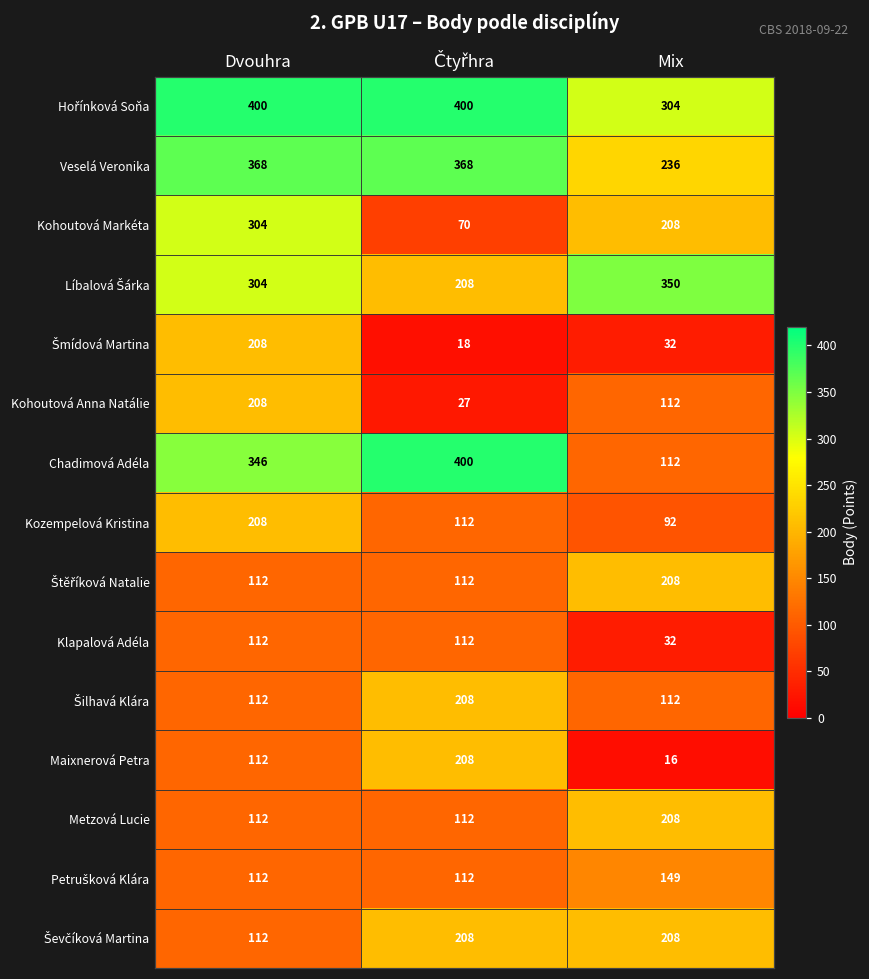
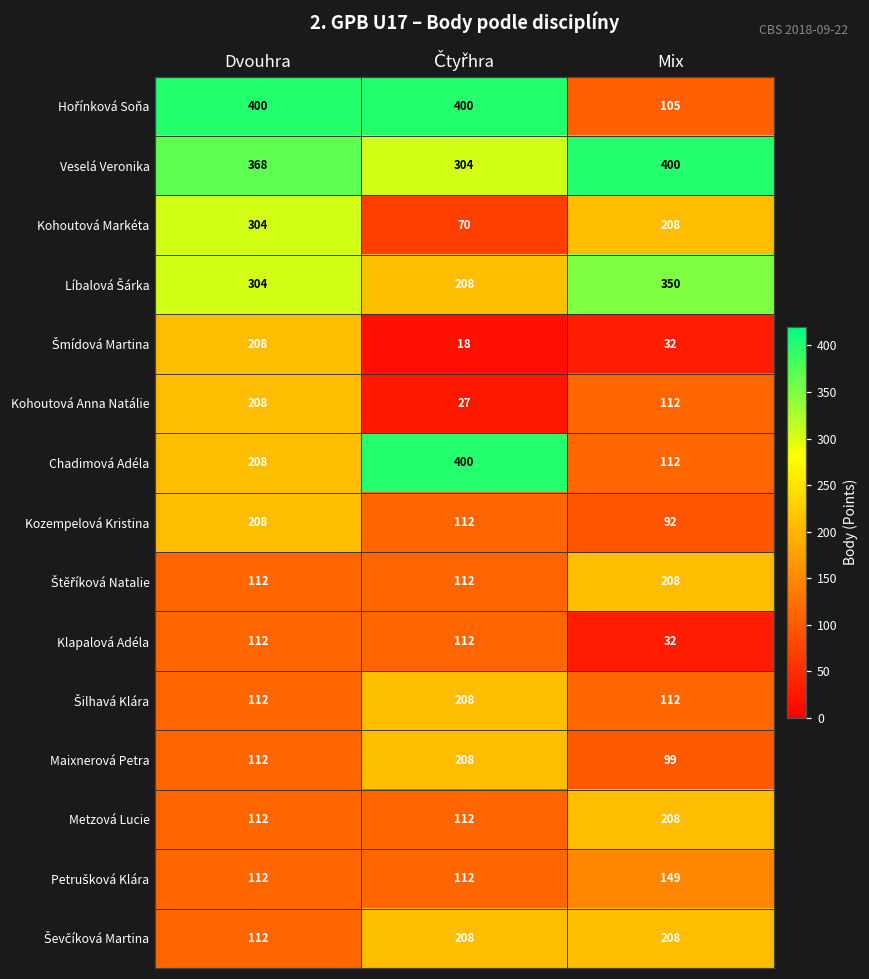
  {
    "Hořínková Soňa": {
      "Dvouhra": 400,
      "Čtyřhra": 400,
-     "Mix": 304
+     "Mix": 105
    },
    "Veselá Veronika": {
      "Dvouhra": 368,
-     "Čtyřhra": 368,
-     "Mix": 236
+     "Čtyřhra": 304,
+     "Mix": 400
    },
    "Kohoutová Markéta": {
      "Dvouhra": 304,
      "Čtyřhra": 70,
      "Mix": 208
    },
    "Líbalová Šárka": {
      "Dvouhra": 304,
      "Čtyřhra": 208,
      "Mix": 350
    },
    "Šmídová Martina": {
      "Dvouhra": 208,
      "Čtyřhra": 18,
      "Mix": 32
    },
    "Kohoutová Anna Natálie": {
      "Dvouhra": 208,
      "Čtyřhra": 27,
      "Mix": 112
    },
    "Chadimová Adéla": {
-     "Dvouhra": 346,
+     "Dvouhra": 208,
      "Čtyřhra": 400,
      "Mix": 112
    },
    "Kozempelová Kristina": {
      "Dvouhra": 208,
      "Čtyřhra": 112,
      "Mix": 92
    },
    "Štěříková Natalie": {
      "Dvouhra": 112,
      "Čtyřhra": 112,
      "Mix": 208
    },
    "Klapalová Adéla": {
      "Dvouhra": 112,
      "Čtyřhra": 112,
      "Mix": 32
    },
    "Šilhavá Klára": {
      "Dvouhra": 112,
      "Čtyřhra": 208,
      "Mix": 112
    },
    "Maixnerová Petra": {
      "Dvouhra": 112,
      "Čtyřhra": 208,
-     "Mix": 16
+     "Mix": 99
    },
    "Metzová Lucie": {
      "Dvouhra": 112,
      "Čtyřhra": 112,
      "Mix": 208
    },
    "Petrušková Klára": {
      "Dvouhra": 112,
      "Čtyřhra": 112,
      "Mix": 149
    },
    "Ševčíková Martina": {
      "Dvouhra": 112,
      "Čtyřhra": 208,
      "Mix": 208
    }
  }
